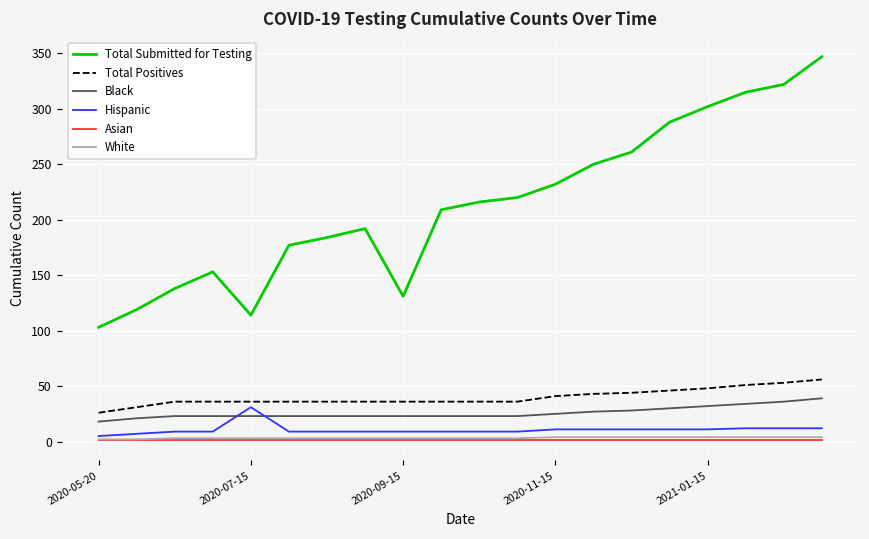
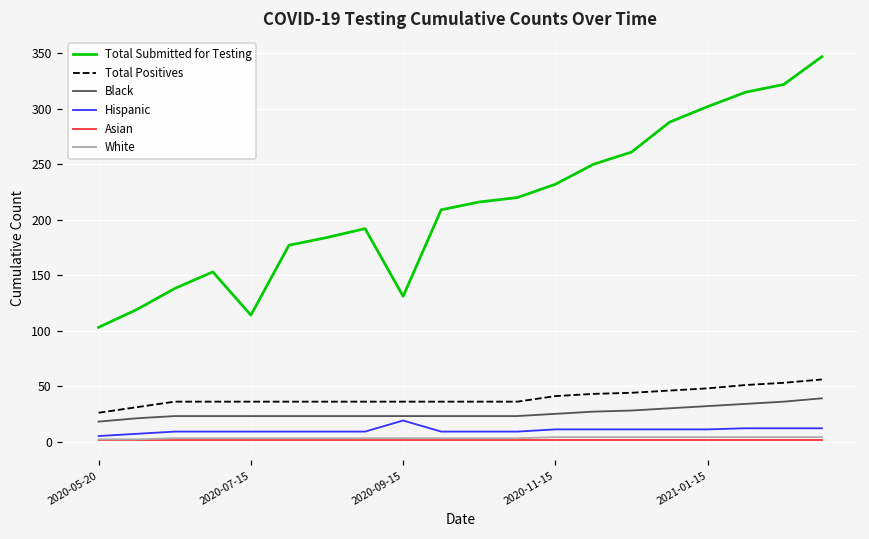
  {
    "Total Submitted for Testing": {
      "2020-05-20": 103,
      "2020-07-15": 114,
      "2020-09-15": 131,
      "2020-11-15": 232,
      "2021-01-15": 302
    },
    "Total Positives": {
      "2020-05-20": 26,
      "2020-07-15": 36,
      "2020-09-15": 36,
      "2020-11-15": 41,
      "2021-01-15": 48
    },
    "Black": {
      "2020-05-20": 18,
      "2020-07-15": 23,
      "2020-09-15": 23,
      "2020-11-15": 25,
      "2021-01-15": 32
    },
    "Hispanic": {
      "2020-05-20": 5,
-     "2020-07-15": 31,
-     "2020-09-15": 9,
+     "2020-07-15": 9,
+     "2020-09-15": 19,
      "2020-11-15": 11,
      "2021-01-15": 11
    },
    "Asian": {
      "2020-11-15": 1,
      "2021-01-15": 1
    },
    "White": {
      "2020-11-15": 4,
      "2021-01-15": 4
    }
  }
